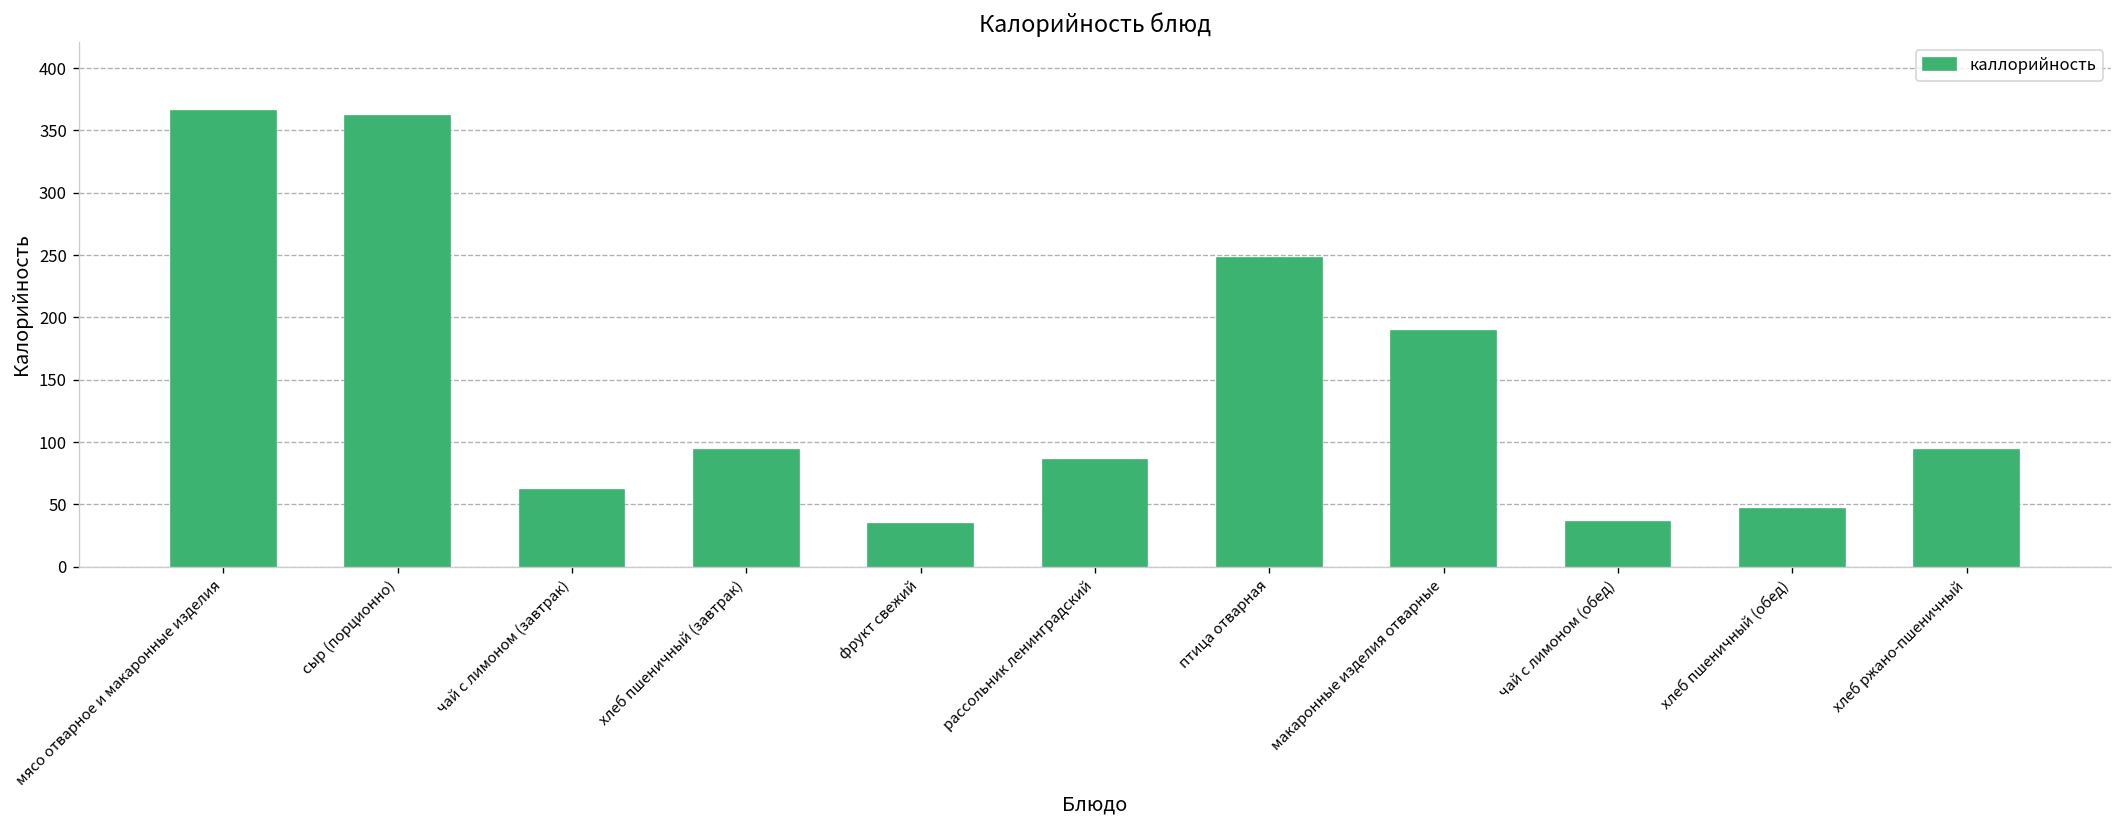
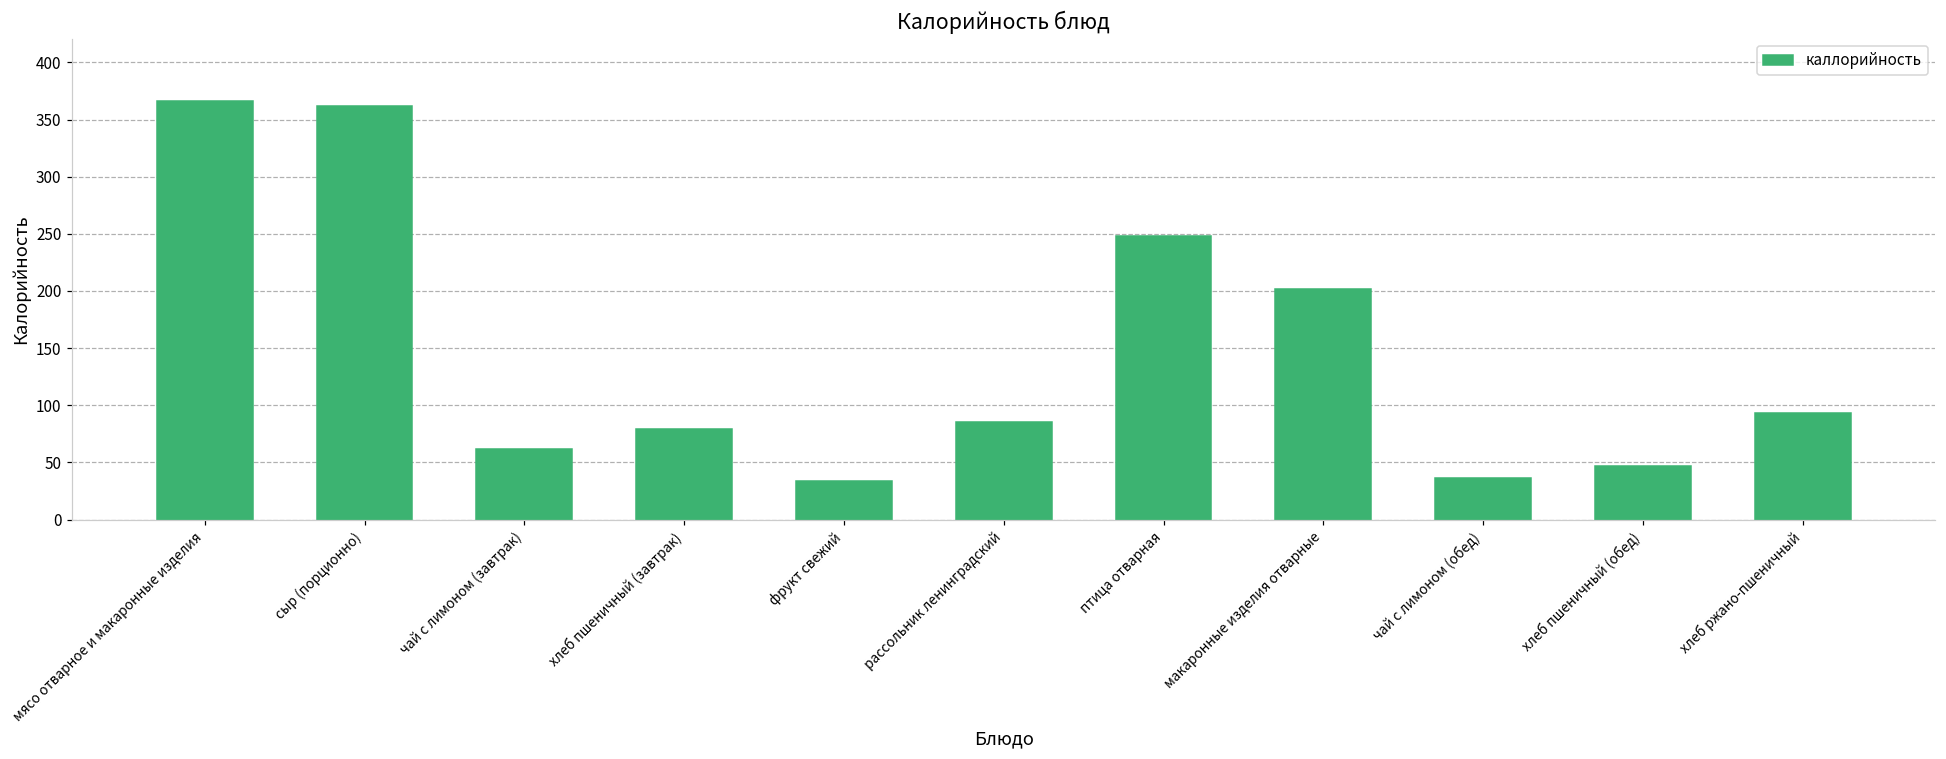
  {
    "мясо отварное и макаронные изделия": 366,
    "сыр (порционно)": 362,
    "чай с лимоном (завтрак)": 62,
-   "хлеб пшеничный (завтрак)": 94,
+   "хлеб пшеничный (завтрак)": 79,
    "фрукт свежий": 34,
    "рассольник ленинградский": 86,
    "птица отварная": 248,
-   "макаронные изделия отварные": 189,
+   "макаронные изделия отварные": 202,
    "чай с лимоном (обед)": 36,
    "хлеб пшеничный (обед)": 47,
    "хлеб ржано-пшеничный": 94
  }
